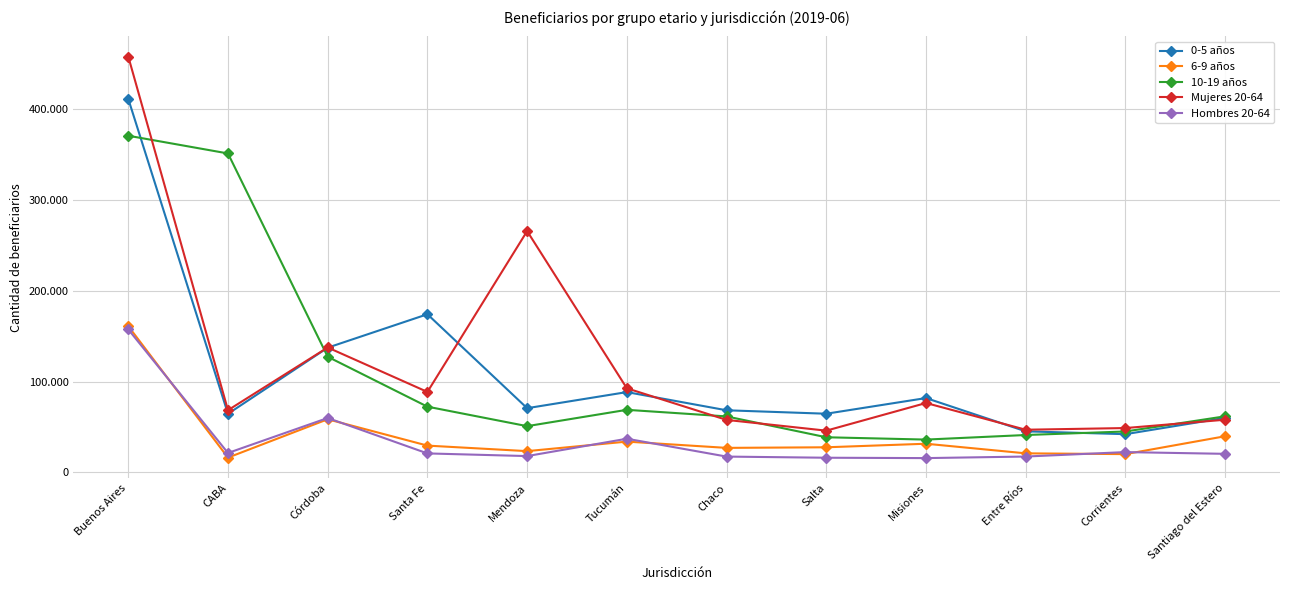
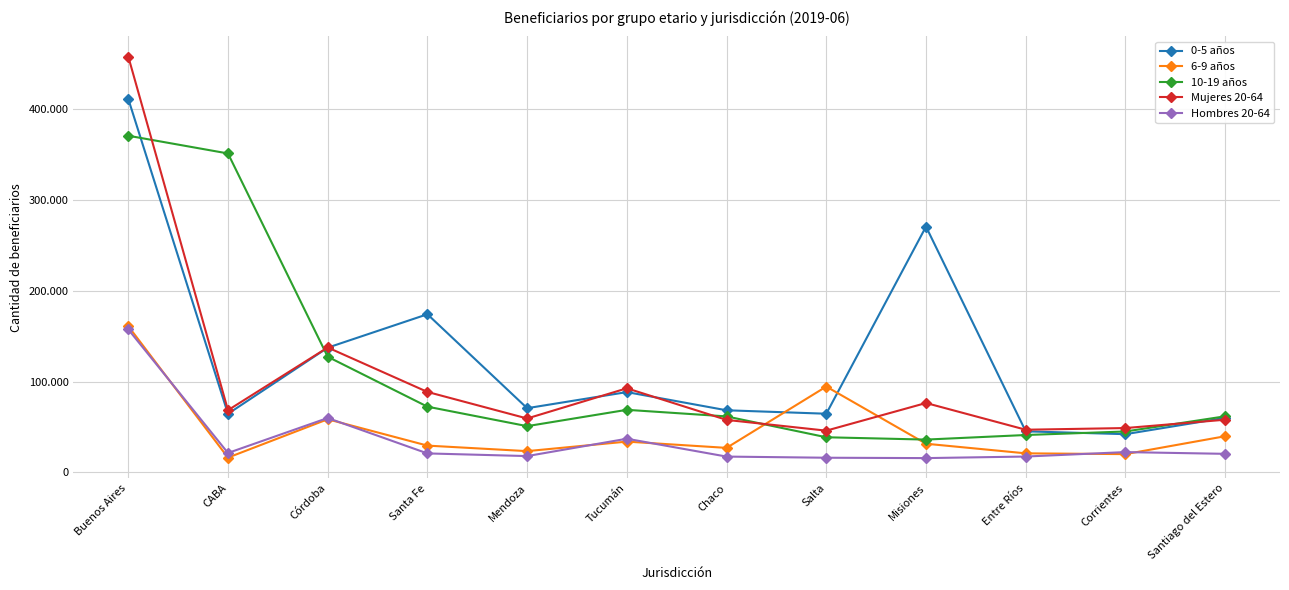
  {
    "0-5 años": {
      "Buenos Aires": 410,
      "CABA": 60,
      "Santa Fe": 170,
      "Mendoza": 70,
      "Tucumán": 90,
      "Chaco": 70,
      "Salta": 60,
-     "Misiones": 80,
+     "Misiones": 270,
      "Corrientes": 40
    },
    "6-9 años": {
      "Buenos Aires": 160,
      "CABA": 20,
      "Santa Fe": 30,
      "Mendoza": 20,
      "Tucumán": 30,
      "Chaco": 30,
-     "Salta": 30,
+     "Salta": 90,
      "Misiones": 30,
      "Entre Ríos": 20,
      "Santiago del Estero": 40
    },
    "10-19 años": {
      "Buenos Aires": 370,
      "CABA": 350,
      "Córdoba": 130,
      "Santa Fe": 70,
      "Mendoza": 50,
      "Tucumán": 70,
      "Chaco": 60,
      "Salta": 40,
      "Misiones": 40,
      "Entre Ríos": 40,
      "Corrientes": 40
    },
    "Mujeres 20-64": {
      "Buenos Aires": 460,
      "CABA": 70,
      "Santa Fe": 90,
-     "Mendoza": 270,
+     "Mendoza": 60,
      "Tucumán": 90,
      "Chaco": 60,
      "Salta": 50,
      "Misiones": 80,
      "Corrientes": 50
    },
    "Hombres 20-64": {
      "Buenos Aires": 160,
      "CABA": 20,
      "Santa Fe": 20,
      "Mendoza": 20,
      "Tucumán": 40,
      "Chaco": 20,
      "Salta": 20,
      "Misiones": 20,
      "Entre Ríos": 20,
      "Santiago del Estero": 20
    }
  }
